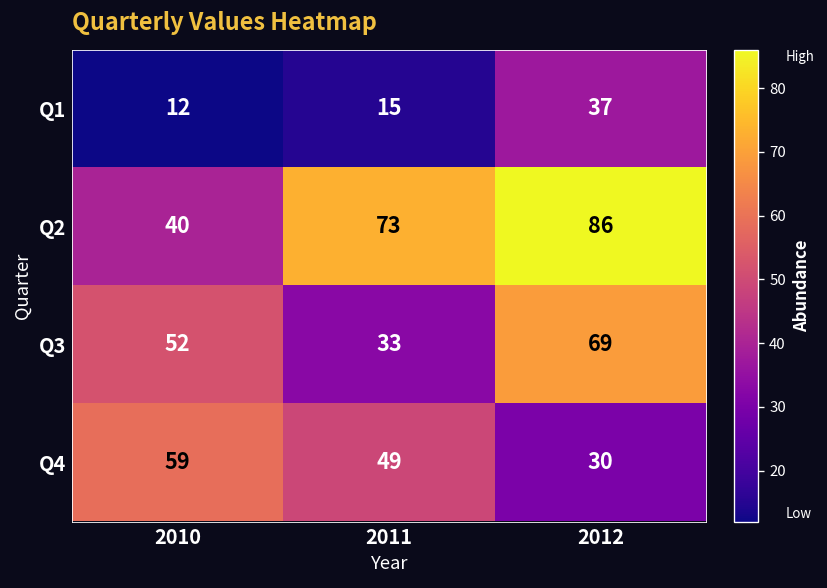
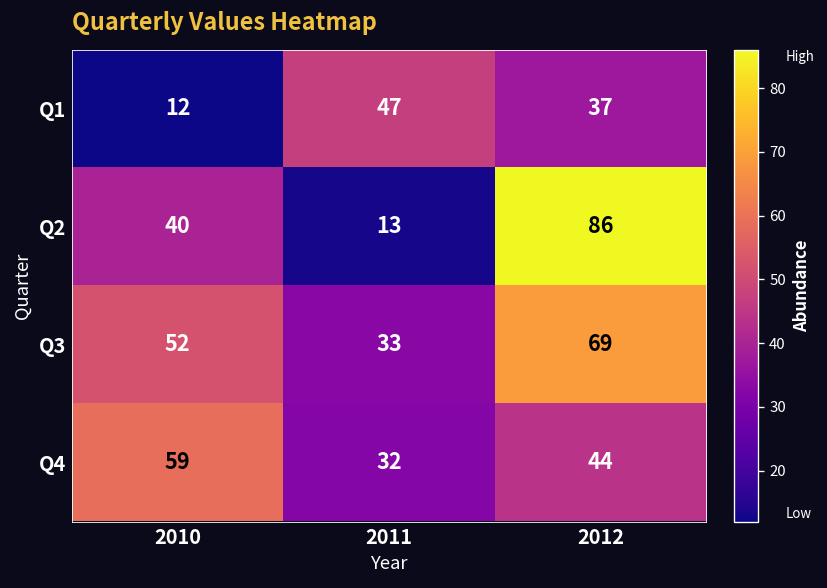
  {
    "Q1": {
      "2010": 12,
-     "2011": 15,
+     "2011": 47,
      "2012": 37
    },
    "Q2": {
      "2010": 40,
-     "2011": 73,
+     "2011": 13,
      "2012": 86
    },
    "Q3": {
      "2010": 52,
      "2011": 33,
      "2012": 69
    },
    "Q4": {
      "2010": 59,
-     "2011": 49,
-     "2012": 30
+     "2011": 32,
+     "2012": 44
    }
  }
